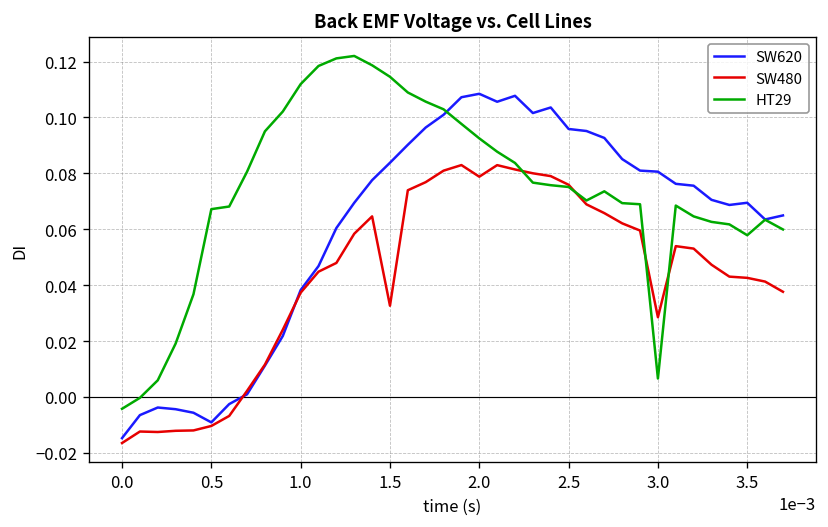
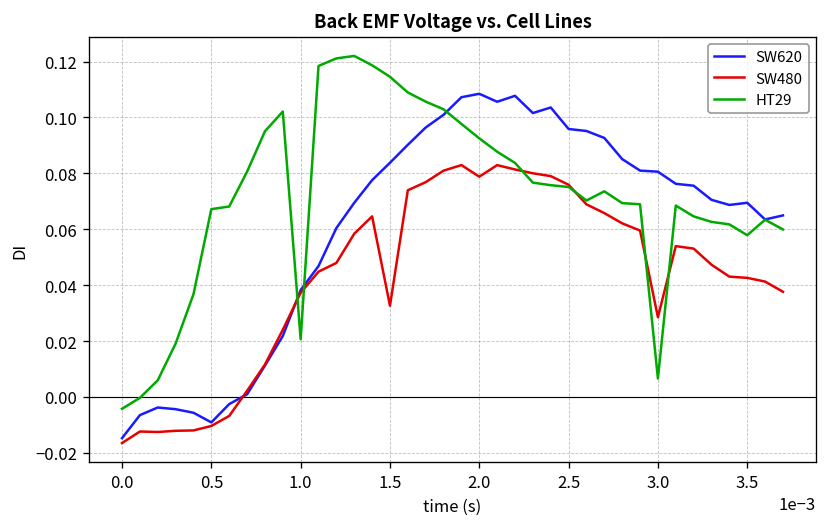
  {
    "SW620": {
      "0.0": -0.015,
      "0.5": -0.009,
      "1.5": 0.084,
      "2.0": 0.108,
      "2.5": 0.096,
      "3.0": 0.081,
      "3.5": 0.069
    },
    "SW480": {
      "0.0": -0.017,
      "0.5": -0.010,
      "1.5": 0.033,
      "2.0": 0.079,
      "3.0": 0.029,
      "3.5": 0.043
    },
    "HT29": {
      "0.0": -0.004,
      "0.5": 0.067,
-     "1.0": 0.112,
+     "1.0": 0.021,
      "1.5": 0.115,
      "2.0": 0.093,
      "3.0": 0.007,
      "3.5": 0.058
    }
  }
